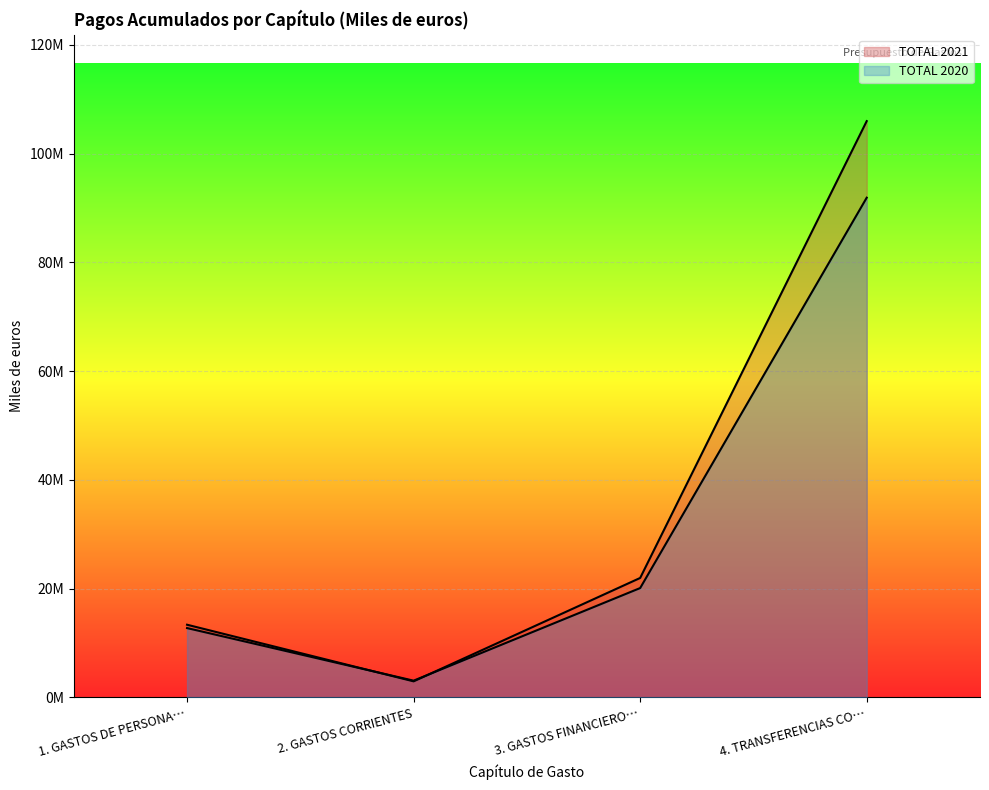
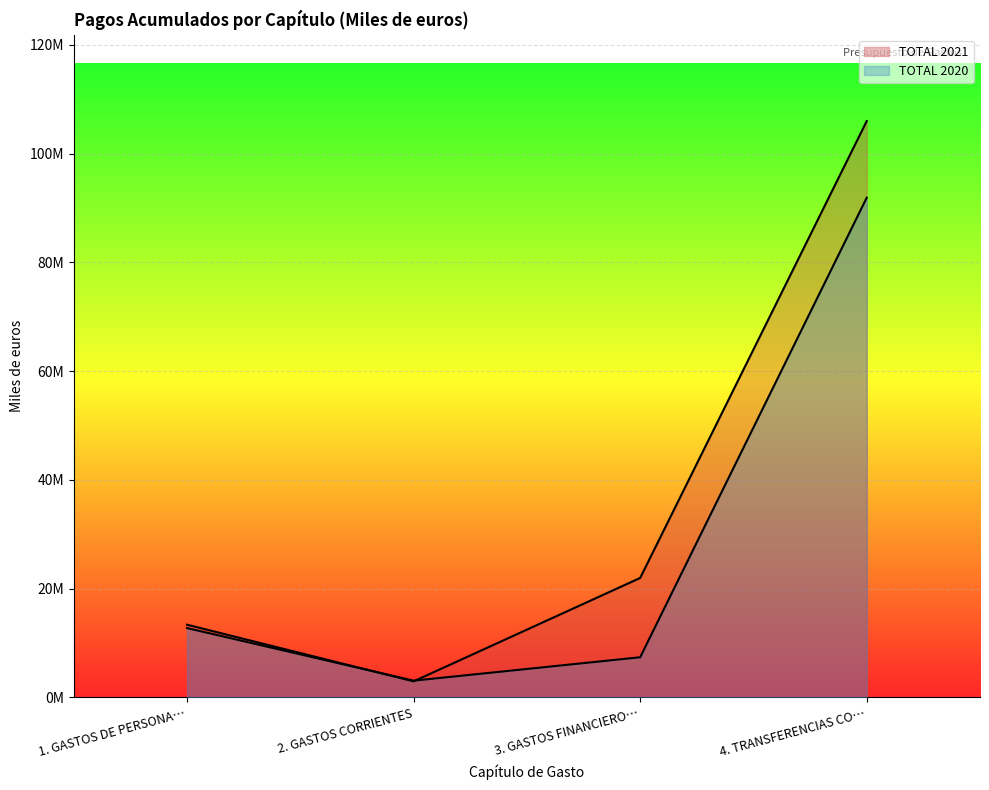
  {
    "TOTAL 2021": {
      "1. GASTOS DE PERSONA…": 13000000,
      "3. GASTOS FINANCIERO…": 22000000,
      "4. TRANSFERENCIAS CO…": 106000000
    },
    "TOTAL 2020": {
      "1. GASTOS DE PERSONA…": 13000000,
-     "3. GASTOS FINANCIERO…": 20000000,
+     "3. GASTOS FINANCIERO…": 7000000,
      "4. TRANSFERENCIAS CO…": 92000000
    }
  }
